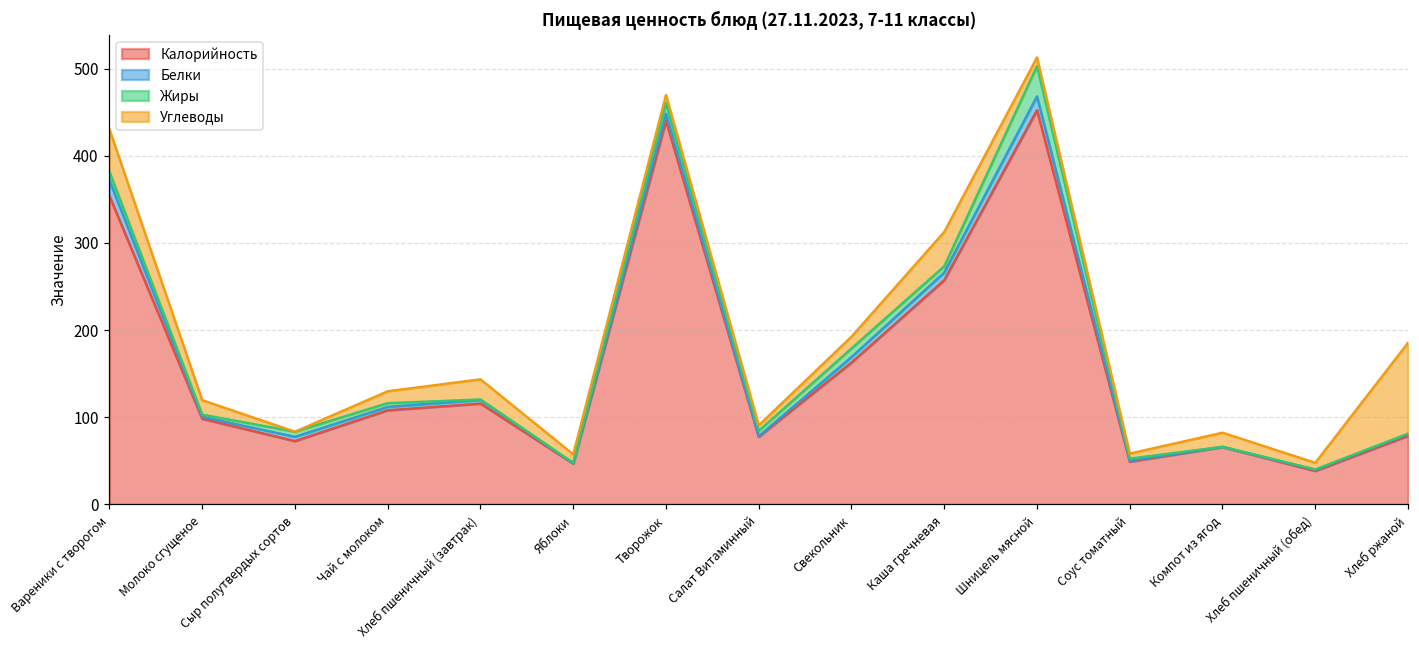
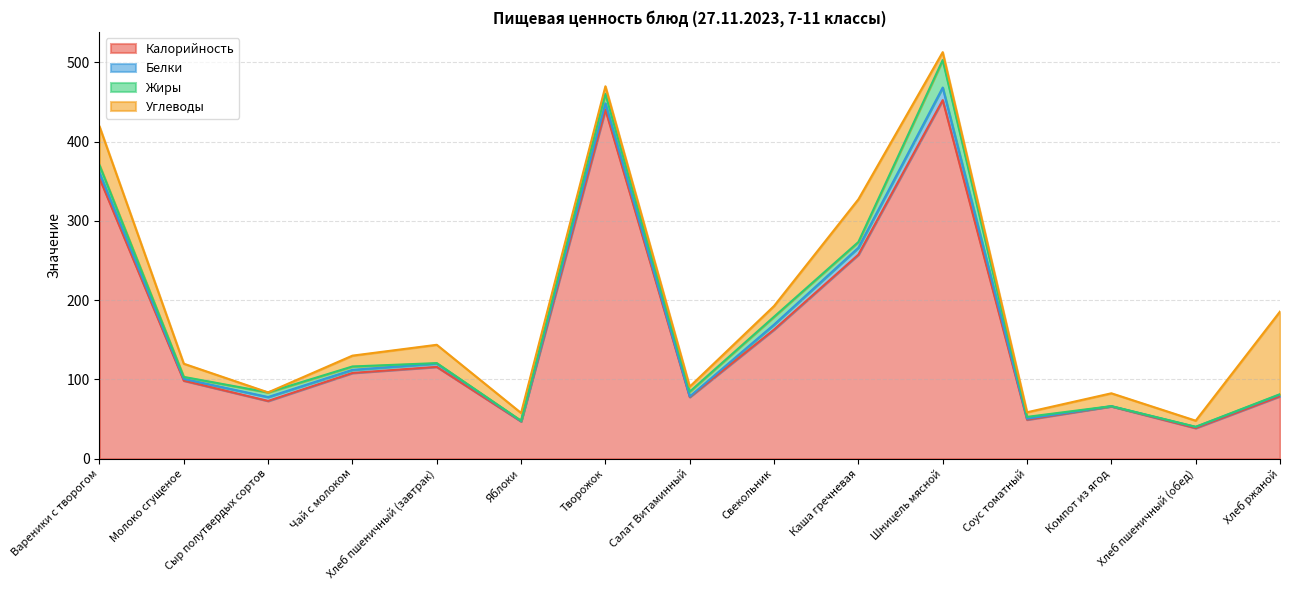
  {
    "Калорийность": {
      "Вареники с творогом": 350,
      "Сыр полутвердых сортов": 70,
      "Чай с молоком": 110,
      "Хлеб пшеничный (завтрак)": 120,
      "Творожок": 440,
      "Свекольник": 160,
      "Каша гречневая": 260,
      "Шницель мясной": 450
    },
    "Белки": {
-     "Вареники с творогом": 20,
+     "Вареники с творогом": 10,
      "Сыр полутвердых сортов": 0,
      "Чай с молоком": 0,
      "Творожок": 10,
      "Свекольник": 10,
      "Каша гречневая": 10,
      "Шницель мясной": 20
    },
    "Жиры": {
      "Вареники с творогом": 10,
      "Чай с молоком": 0,
      "Творожок": 10,
      "Салат Витаминный": 10,
      "Свекольник": 10,
      "Каша гречневая": 10,
      "Шницель мясной": 30
    },
    "Углеводы": {
      "Вареники с творогом": 50,
      "Молоко сгущеное": 20,
      "Чай с молоком": 10,
      "Хлеб пшеничный (завтрак)": 20,
      "Яблоки": 10,
      "Творожок": 10,
      "Салат Витаминный": 10,
      "Свекольник": 10,
-     "Каша гречневая": 40,
+     "Каша гречневая": 50,
      "Шницель мясной": 10,
      "Соус томатный": 10,
      "Компот из ягод": 20,
      "Хлеб пшеничный (обед)": 10,
      "Хлеб ржаной": 100
    }
  }
